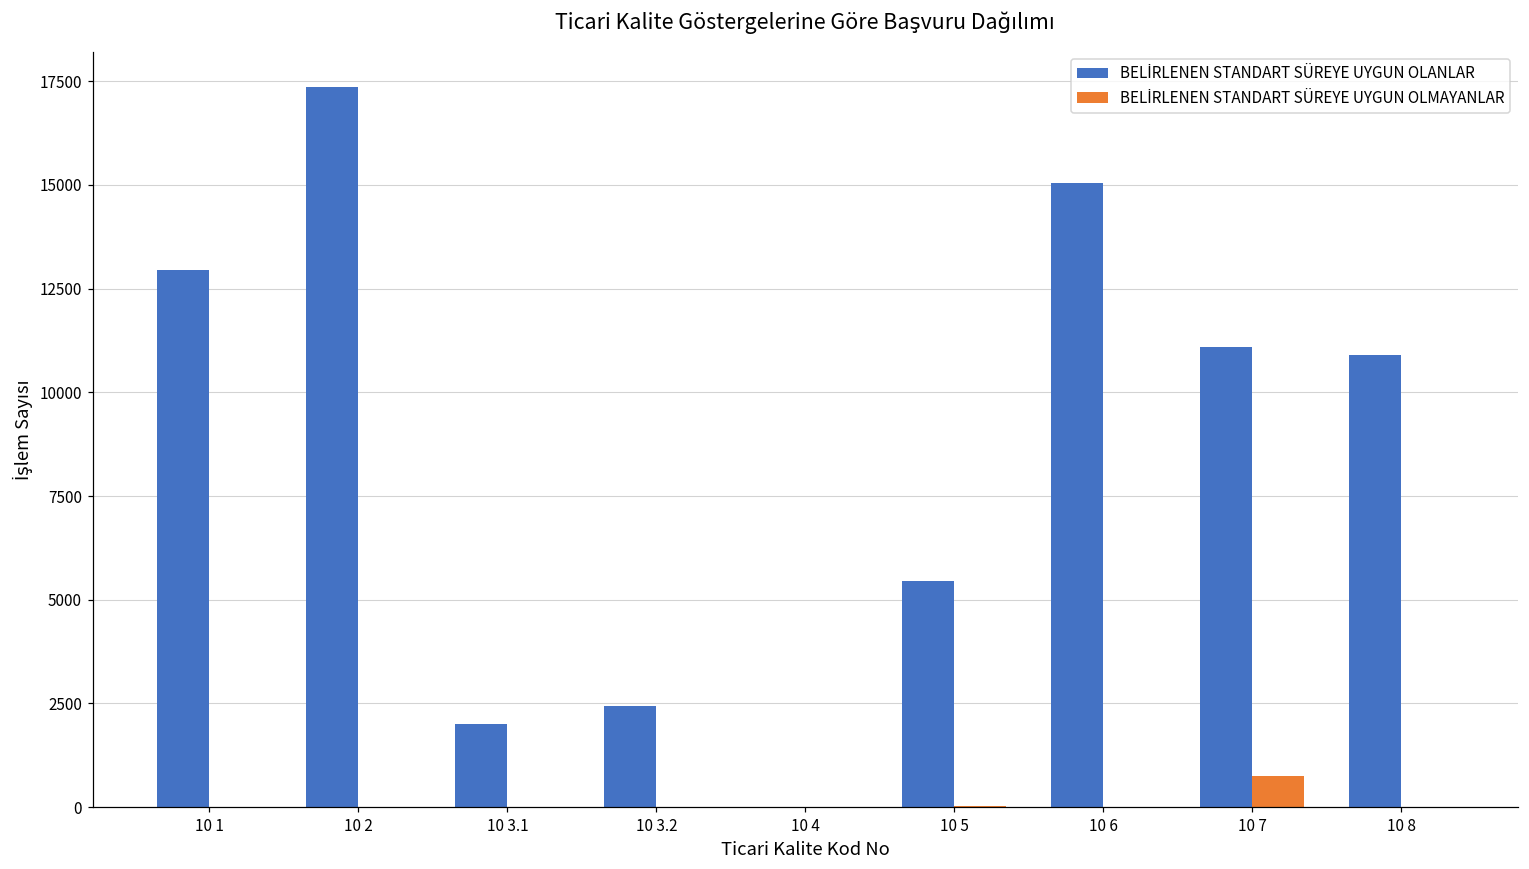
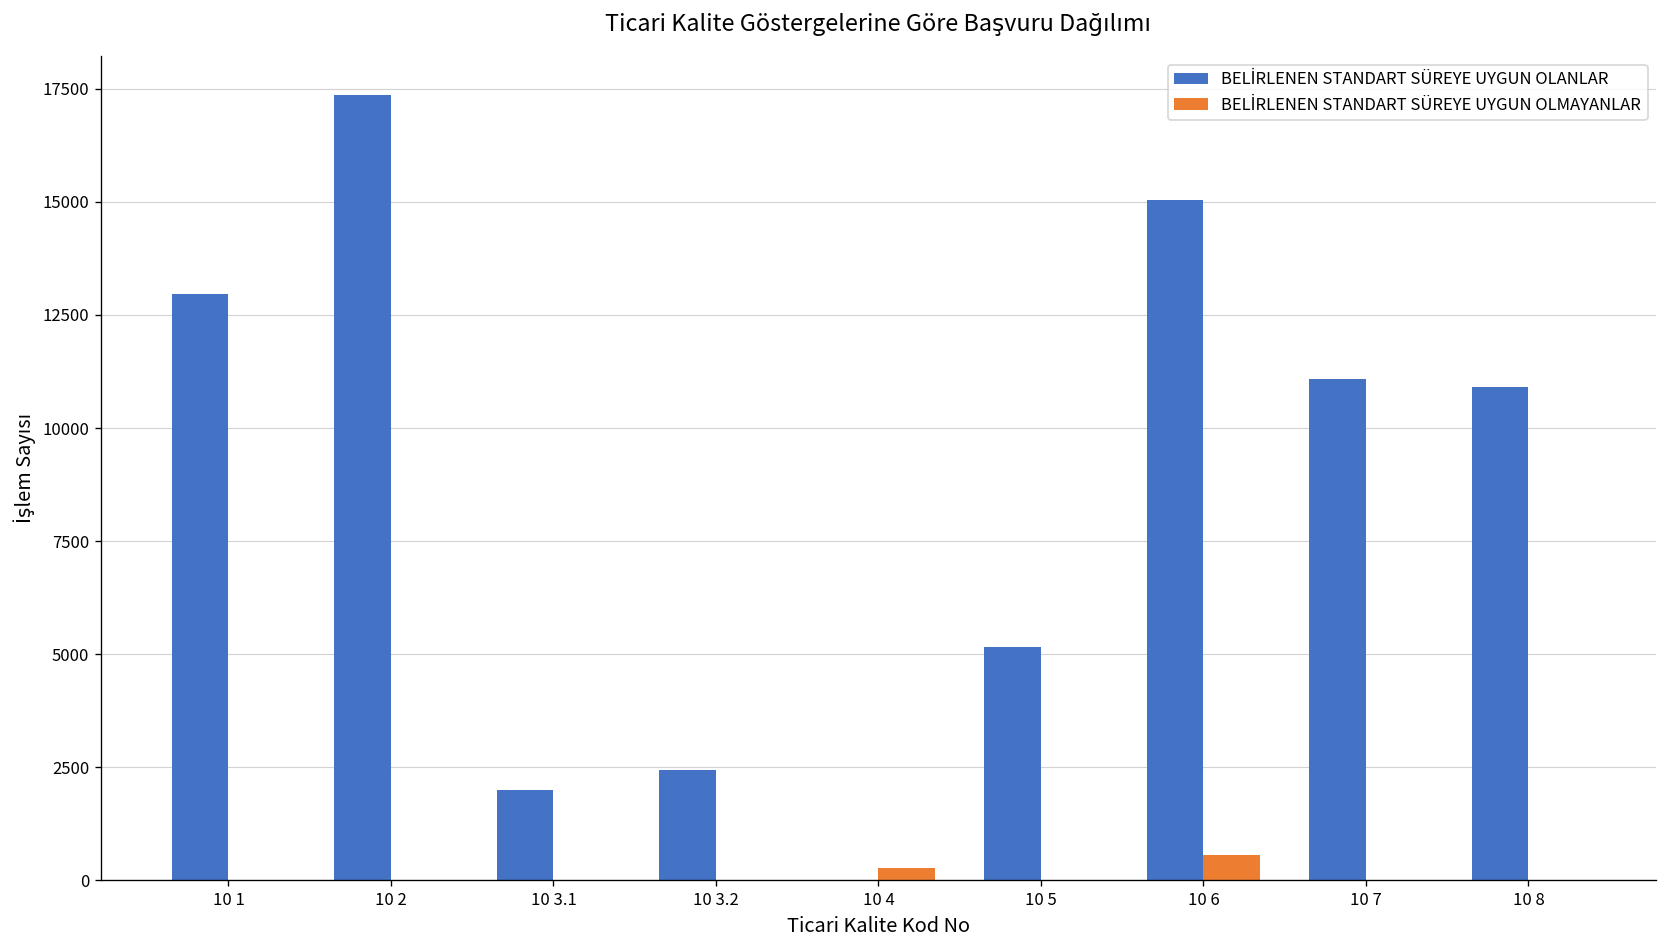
  {
    "BELİRLENEN STANDART SÜREYE UYGUN OLANLAR": {
      "10 1": 13000,
      "10 2": 17400,
      "10 3.1": 2000,
      "10 3.2": 2400,
-     "10 5": 5500,
+     "10 5": 5200,
      "10 6": 15000,
      "10 7": 11100,
      "10 8": 10900
    },
    "BELİRLENEN STANDART SÜREYE UYGUN OLMAYANLAR": {
      "10 2": 0,
-     "10 4": 0,
-     "10 6": 0,
-     "10 7": 700,
+     "10 4": 300,
+     "10 6": 600,
+     "10 7": 0,
      "10 8": 0
    }
  }
